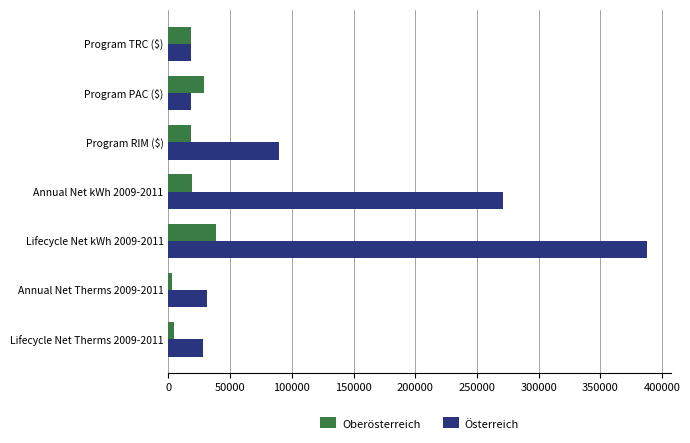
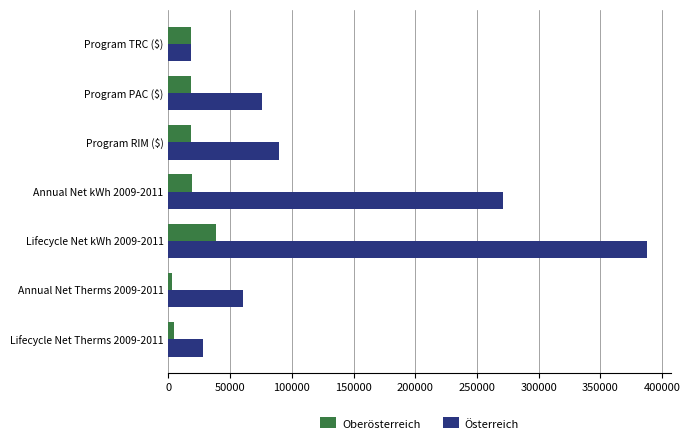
  {
    "Oberösterreich": {
      "Program TRC ($)": 18000,
-     "Program PAC ($)": 29000,
+     "Program PAC ($)": 18000,
      "Program RIM ($)": 18000,
      "Annual Net kWh 2009-2011": 19000,
      "Lifecycle Net kWh 2009-2011": 39000,
      "Annual Net Therms 2009-2011": 3000,
      "Lifecycle Net Therms 2009-2011": 4000
    },
    "Österreich": {
      "Program TRC ($)": 18000,
-     "Program PAC ($)": 18000,
+     "Program PAC ($)": 76000,
      "Program RIM ($)": 89000,
      "Annual Net kWh 2009-2011": 271000,
      "Lifecycle Net kWh 2009-2011": 387000,
-     "Annual Net Therms 2009-2011": 31000,
+     "Annual Net Therms 2009-2011": 61000,
      "Lifecycle Net Therms 2009-2011": 28000
    }
  }
